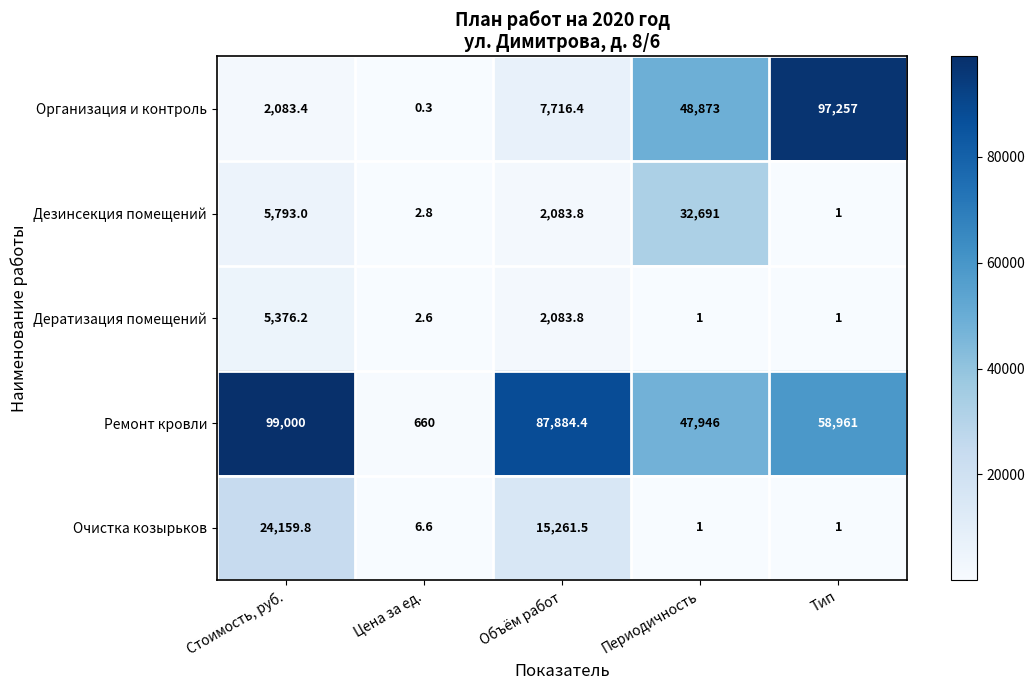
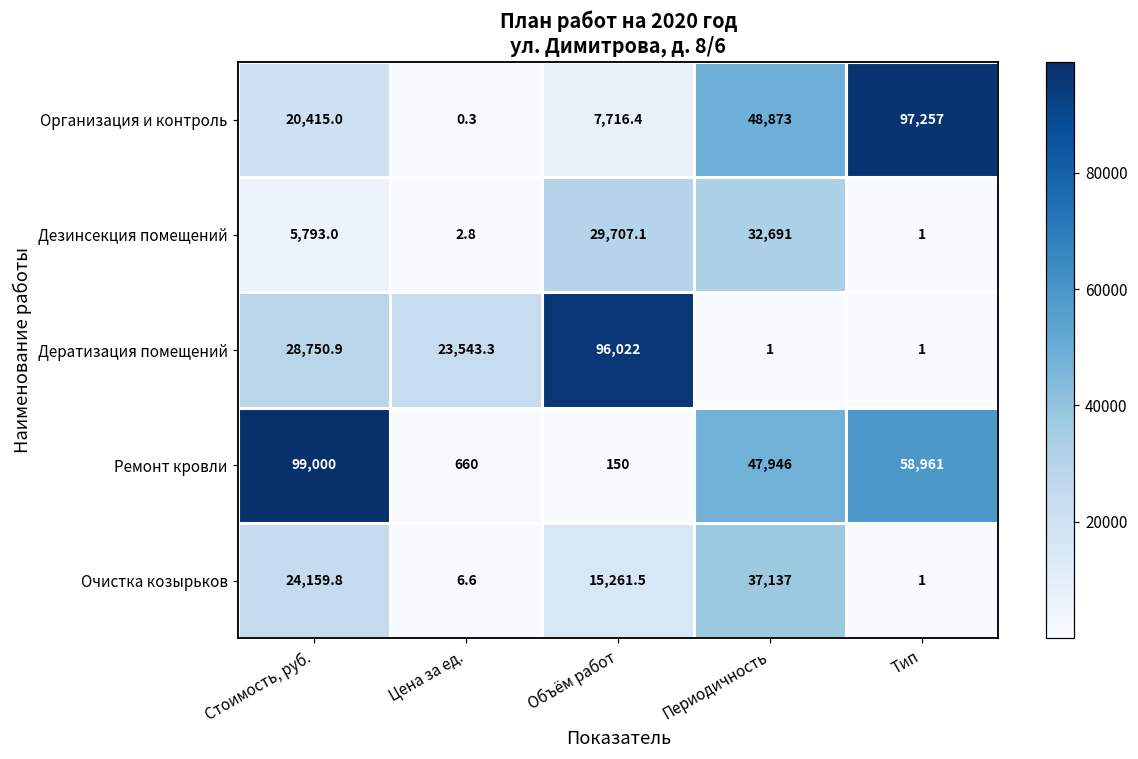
  {
    "Организация и контроль": {
-     "Стоимость, руб.": "2,083.4",
+     "Стоимость, руб.": "20,415.0",
      "Цена за ед.": "0.3",
      "Объём работ": "7,716.4",
      "Периодичность": "48,873",
      "Тип": "97,257"
    },
    "Дезинсекция помещений": {
      "Стоимость, руб.": "5,793.0",
      "Цена за ед.": "2.8",
-     "Объём работ": "2,083.8",
+     "Объём работ": "29,707.1",
      "Периодичность": "32,691",
      "Тип": "1"
    },
    "Дератизация помещений": {
-     "Стоимость, руб.": "5,376.2",
-     "Цена за ед.": "2.6",
-     "Объём работ": "2,083.8",
+     "Стоимость, руб.": "28,750.9",
+     "Цена за ед.": "23,543.3",
+     "Объём работ": "96,022",
      "Периодичность": "1",
      "Тип": "1"
    },
    "Ремонт кровли": {
      "Стоимость, руб.": "99,000",
      "Цена за ед.": "660",
-     "Объём работ": "87,884.4",
+     "Объём работ": "150",
      "Периодичность": "47,946",
      "Тип": "58,961"
    },
    "Очистка козырьков": {
      "Стоимость, руб.": "24,159.8",
      "Цена за ед.": "6.6",
      "Объём работ": "15,261.5",
-     "Периодичность": "1",
+     "Периодичность": "37,137",
      "Тип": "1"
    }
  }
